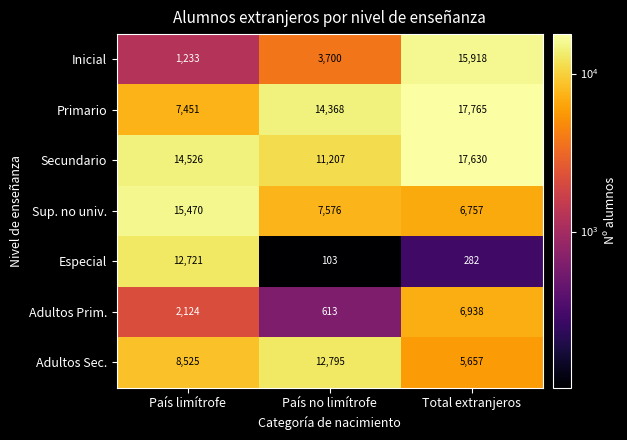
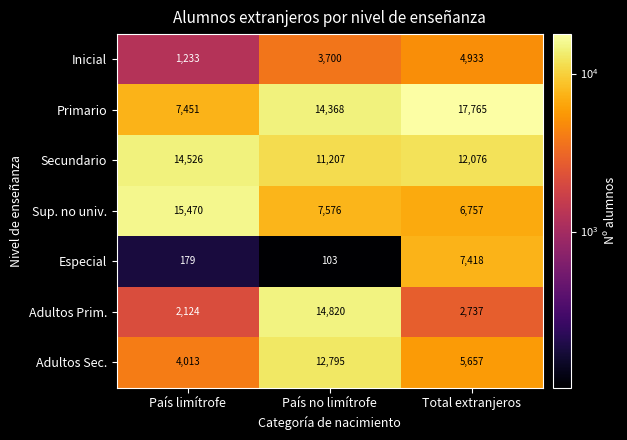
  {
    "Inicial": {
      "País limítrofe": "1,233",
      "País no limítrofe": "3,700",
-     "Total extranjeros": "15,918"
+     "Total extranjeros": "4,933"
    },
    "Primario": {
      "País limítrofe": "7,451",
      "País no limítrofe": "14,368",
      "Total extranjeros": "17,765"
    },
    "Secundario": {
      "País limítrofe": "14,526",
      "País no limítrofe": "11,207",
-     "Total extranjeros": "17,630"
+     "Total extranjeros": "12,076"
    },
    "Sup. no univ.": {
      "País limítrofe": "15,470",
      "País no limítrofe": "7,576",
      "Total extranjeros": "6,757"
    },
    "Especial": {
-     "País limítrofe": "12,721",
+     "País limítrofe": "179",
      "País no limítrofe": "103",
-     "Total extranjeros": "282"
+     "Total extranjeros": "7,418"
    },
    "Adultos Prim.": {
      "País limítrofe": "2,124",
-     "País no limítrofe": "613",
-     "Total extranjeros": "6,938"
+     "País no limítrofe": "14,820",
+     "Total extranjeros": "2,737"
    },
    "Adultos Sec.": {
-     "País limítrofe": "8,525",
+     "País limítrofe": "4,013",
      "País no limítrofe": "12,795",
      "Total extranjeros": "5,657"
    }
  }
